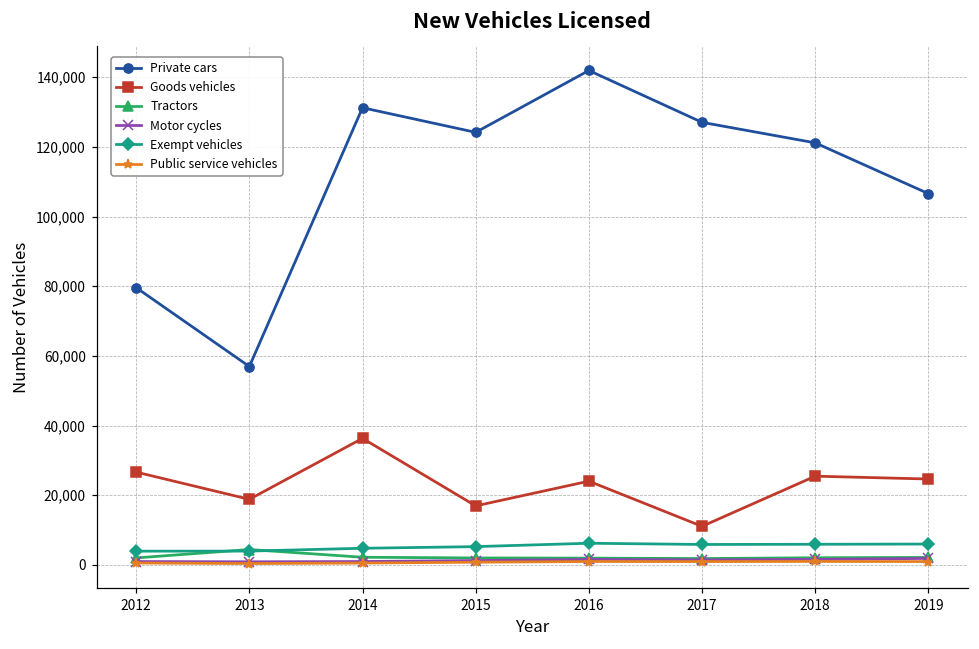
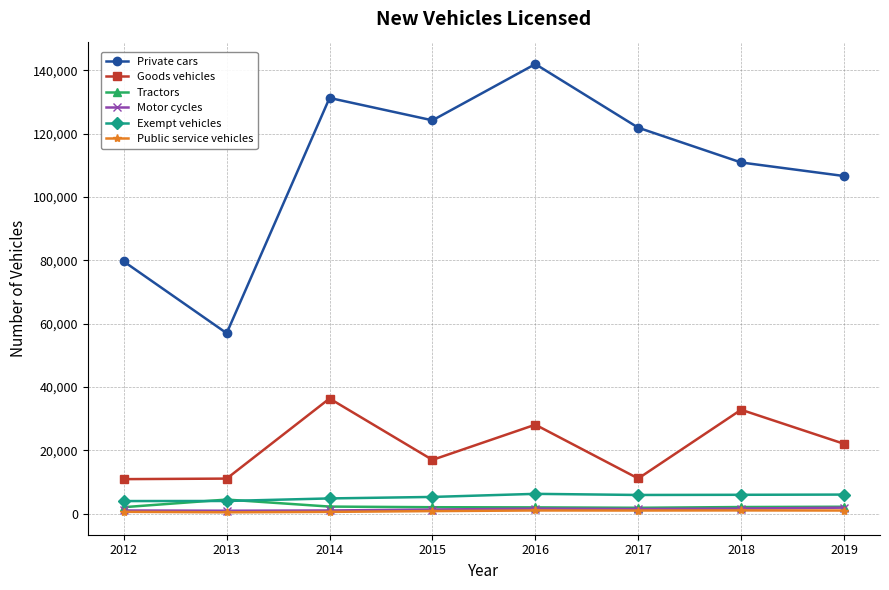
  {
    "Private cars": {
      "2012": "80,000",
      "2013": "57,000",
      "2014": "131,000",
      "2015": "124,000",
      "2016": "142,000",
-     "2017": "127,000",
-     "2018": "121,000",
+     "2017": "122,000",
+     "2018": "111,000",
      "2019": "107,000"
    },
    "Goods vehicles": {
-     "2012": "27,000",
-     "2013": "19,000",
+     "2012": "11,000",
+     "2013": "11,000",
      "2014": "36,000",
      "2015": "17,000",
-     "2016": "24,000",
+     "2016": "28,000",
      "2017": "11,000",
-     "2018": "25,000",
-     "2019": "25,000"
+     "2018": "33,000",
+     "2019": "22,000"
    },
    "Public service vehicles": {
      "2019": "1,000"
    }
  }
